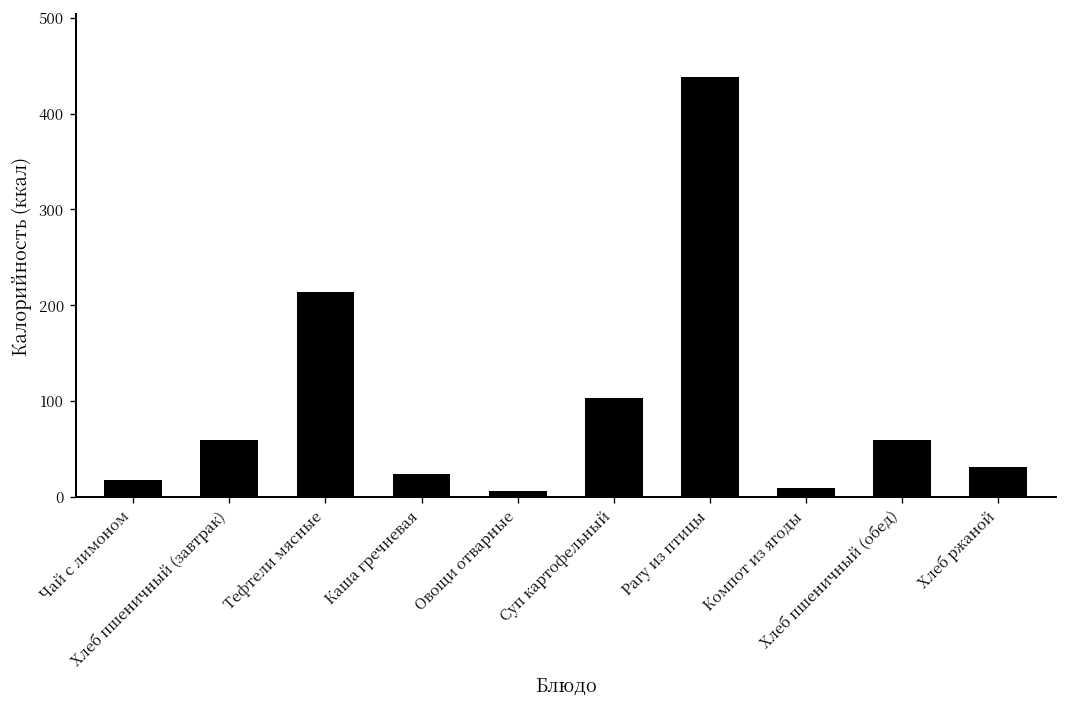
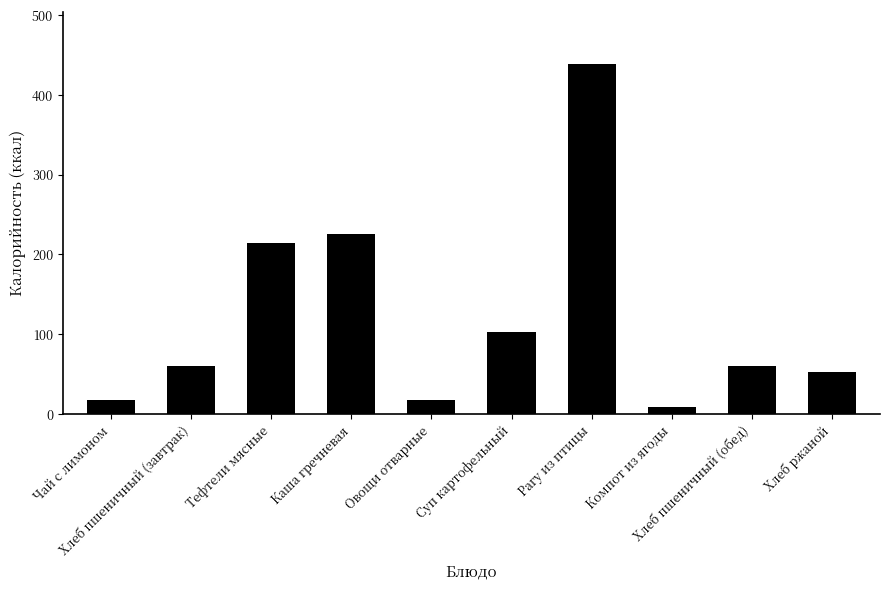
  {
    "Чай с лимоном": 20,
    "Хлеб пшеничный (завтрак)": 60,
    "Тефтели мясные": 210,
-   "Каша гречневая": 20,
-   "Овощи отварные": 10,
+   "Каша гречневая": 230,
+   "Овощи отварные": 20,
    "Суп картофельный": 100,
    "Рагу из птицы": 440,
    "Компот из ягоды": 10,
    "Хлеб пшеничный (обед)": 60,
-   "Хлеб ржаной": 30
+   "Хлеб ржаной": 50
  }
